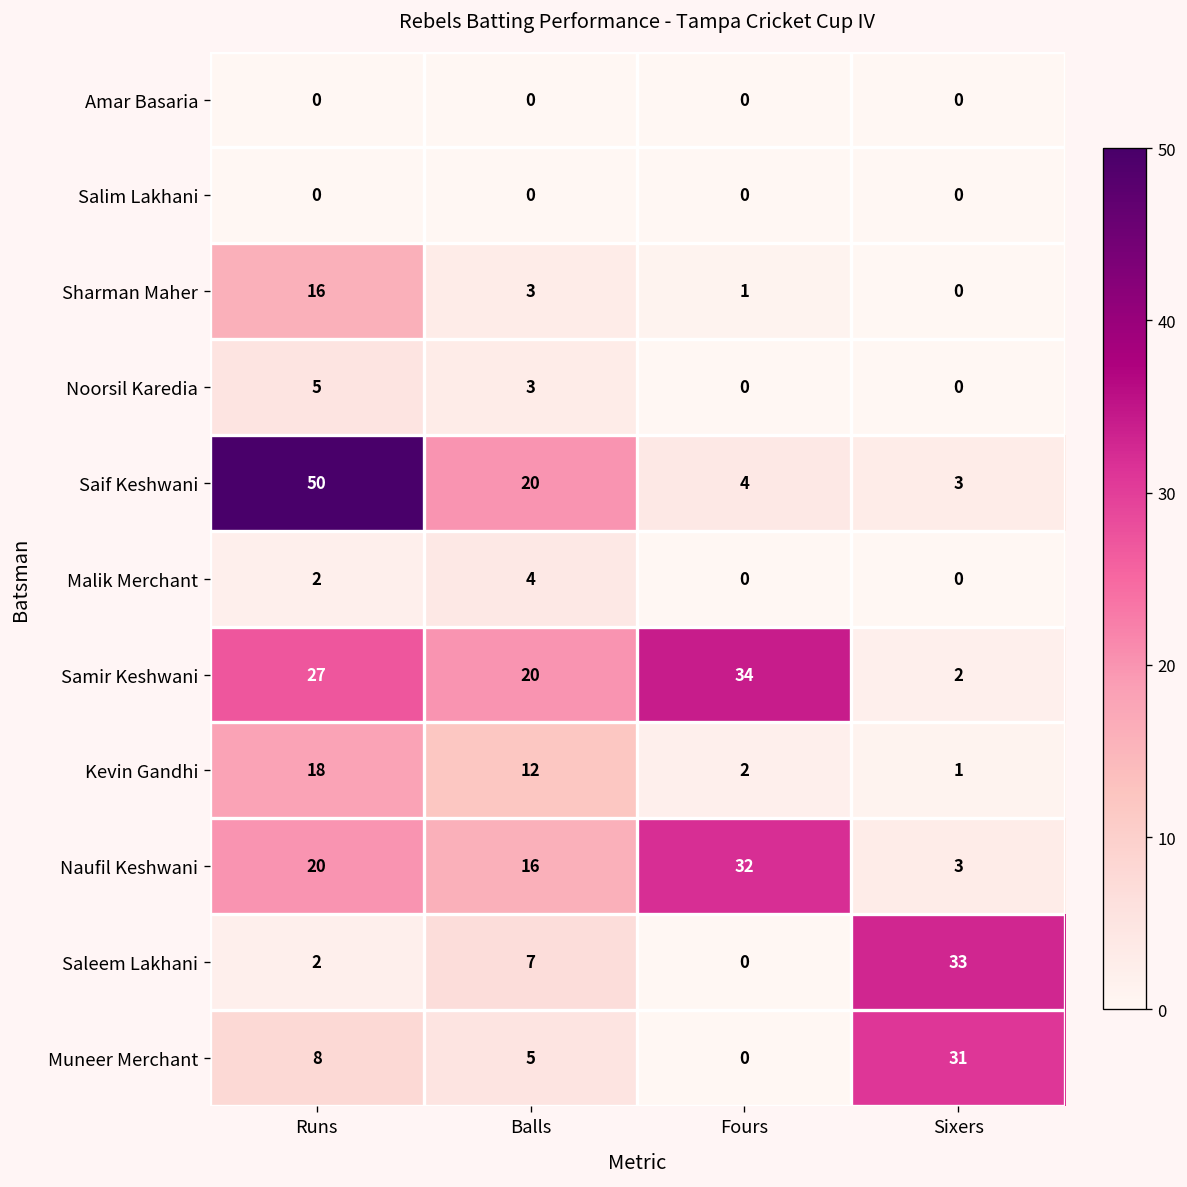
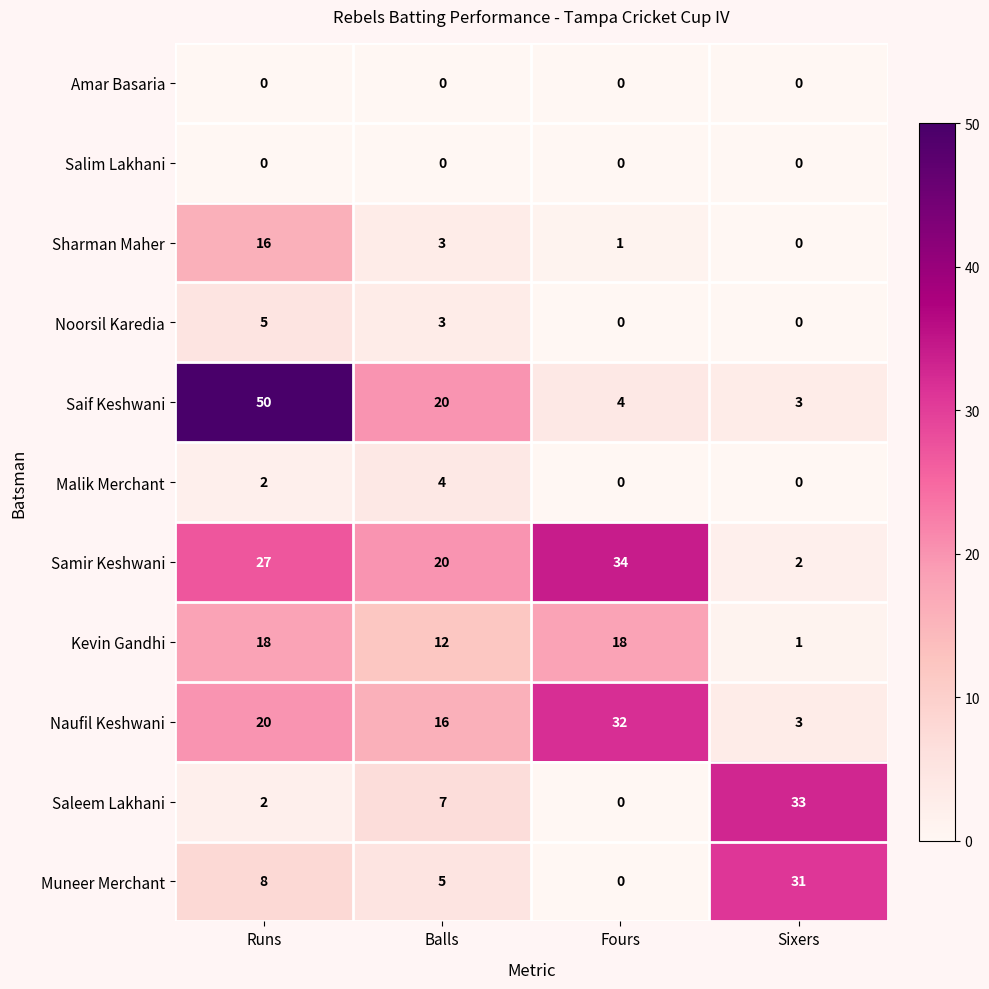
  {
    "Amar Basaria": {
      "Runs": 0,
      "Balls": 0,
      "Fours": 0,
      "Sixers": 0
    },
    "Salim Lakhani": {
      "Runs": 0,
      "Balls": 0,
      "Fours": 0,
      "Sixers": 0
    },
    "Sharman Maher": {
      "Runs": 16,
      "Balls": 3,
      "Fours": 1,
      "Sixers": 0
    },
    "Noorsil Karedia": {
      "Runs": 5,
      "Balls": 3,
      "Fours": 0,
      "Sixers": 0
    },
    "Saif Keshwani": {
      "Runs": 50,
      "Balls": 20,
      "Fours": 4,
      "Sixers": 3
    },
    "Malik Merchant": {
      "Runs": 2,
      "Balls": 4,
      "Fours": 0,
      "Sixers": 0
    },
    "Samir Keshwani": {
      "Runs": 27,
      "Balls": 20,
      "Fours": 34,
      "Sixers": 2
    },
    "Kevin Gandhi": {
      "Runs": 18,
      "Balls": 12,
-     "Fours": 2,
+     "Fours": 18,
      "Sixers": 1
    },
    "Naufil Keshwani": {
      "Runs": 20,
      "Balls": 16,
      "Fours": 32,
      "Sixers": 3
    },
    "Saleem Lakhani": {
      "Runs": 2,
      "Balls": 7,
      "Fours": 0,
      "Sixers": 33
    },
    "Muneer Merchant": {
      "Runs": 8,
      "Balls": 5,
      "Fours": 0,
      "Sixers": 31
    }
  }
